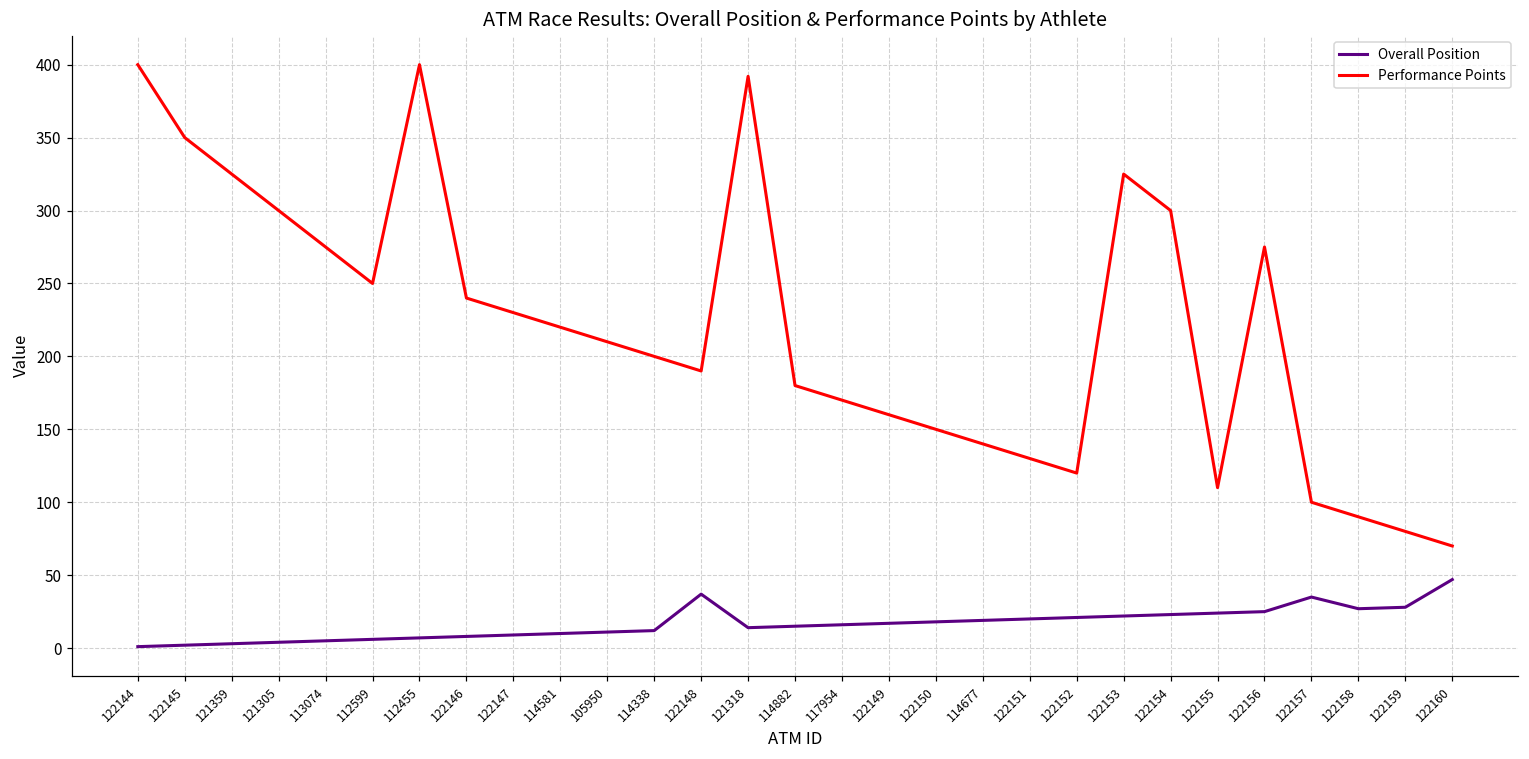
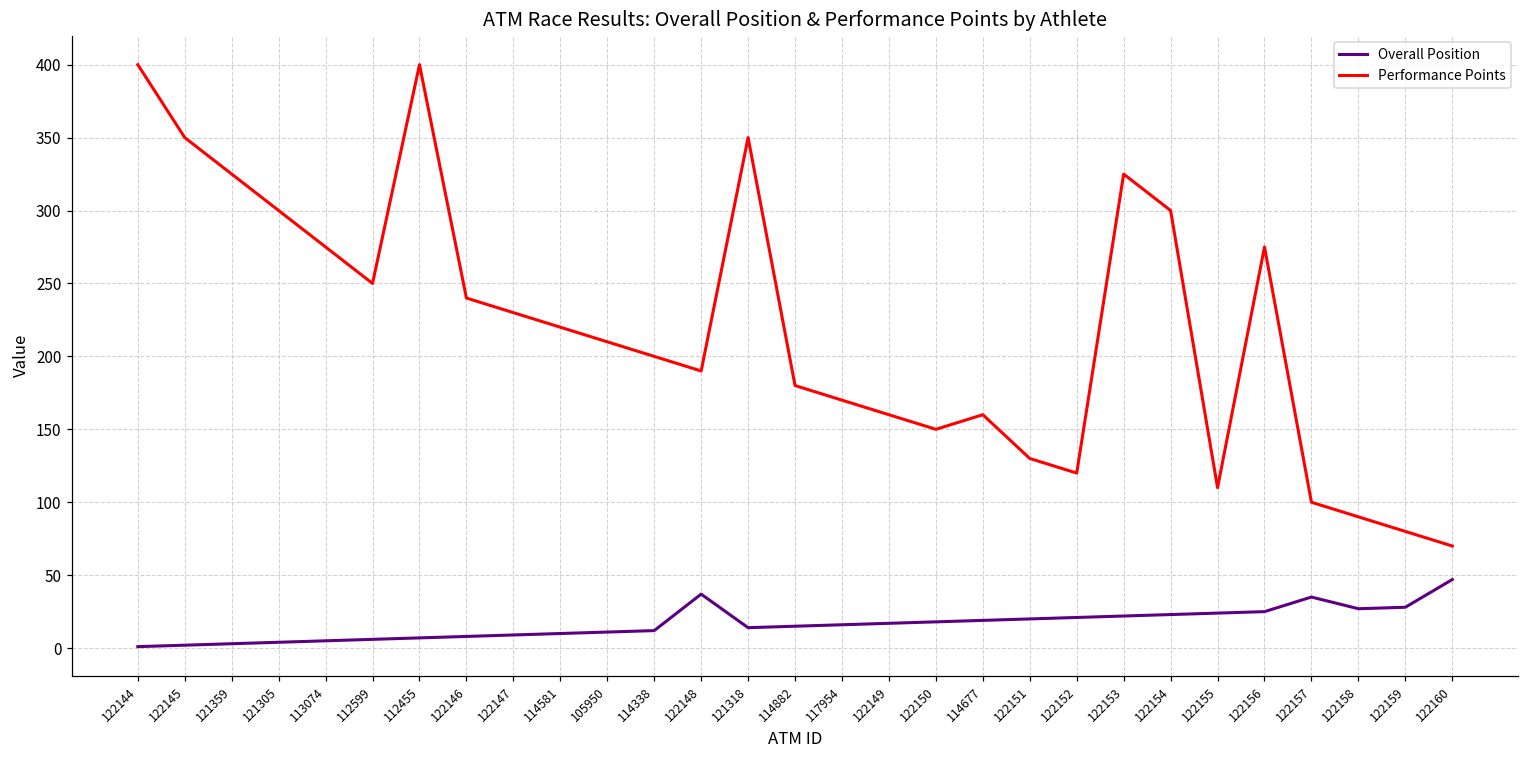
  {
    "Overall Position": {
      "122144": 1,
      "122145": 2,
      "121359": 3,
      "121305": 4,
      "113074": 5,
      "112599": 6,
      "112455": 7,
      "122146": 8,
      "122147": 9,
      "114581": 10,
      "105950": 11,
      "114338": 12,
      "122148": 37,
      "121318": 14,
      "114882": 15,
      "117954": 16,
      "122149": 17,
      "122150": 18,
      "114677": 19,
      "122151": 20,
      "122152": 21,
      "122153": 22,
      "122154": 23,
      "122155": 24,
      "122156": 25,
      "122157": 35,
      "122158": 27,
      "122159": 28,
      "122160": 47
    },
    "Performance Points": {
      "122144": 400,
      "122145": 350,
      "121359": 325,
      "121305": 300,
      "113074": 275,
      "112599": 250,
      "112455": 400,
      "122146": 240,
      "122147": 230,
      "114581": 220,
      "105950": 210,
      "114338": 200,
      "122148": 190,
-     "121318": 392,
+     "121318": 350,
      "114882": 180,
      "117954": 170,
      "122149": 160,
      "122150": 150,
-     "114677": 140,
+     "114677": 160,
      "122151": 130,
      "122152": 120,
      "122153": 325,
      "122154": 300,
      "122155": 110,
      "122156": 275,
      "122157": 100,
      "122158": 90,
      "122159": 80,
      "122160": 70
    }
  }
